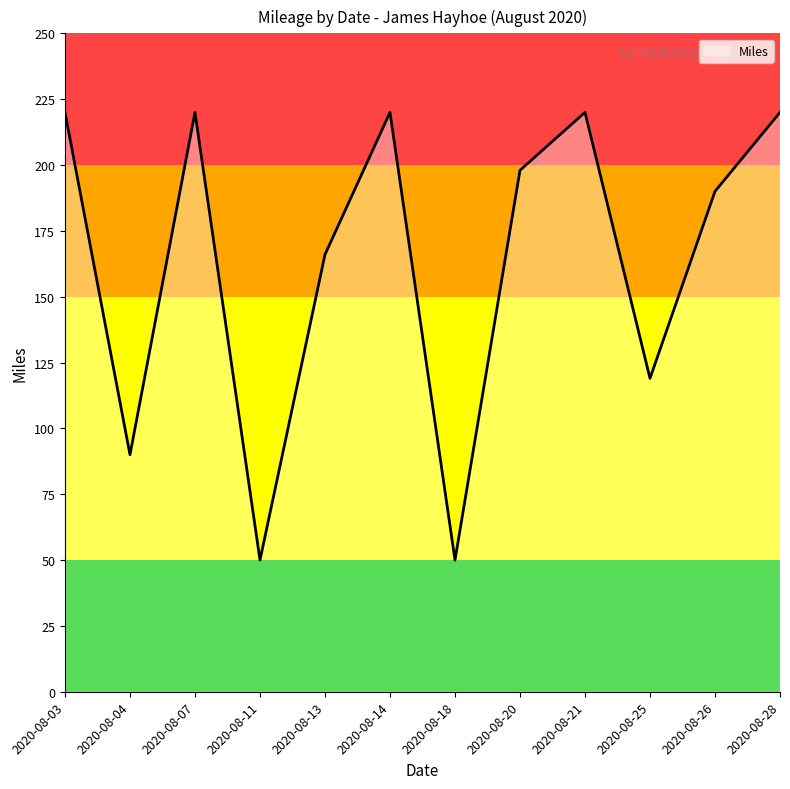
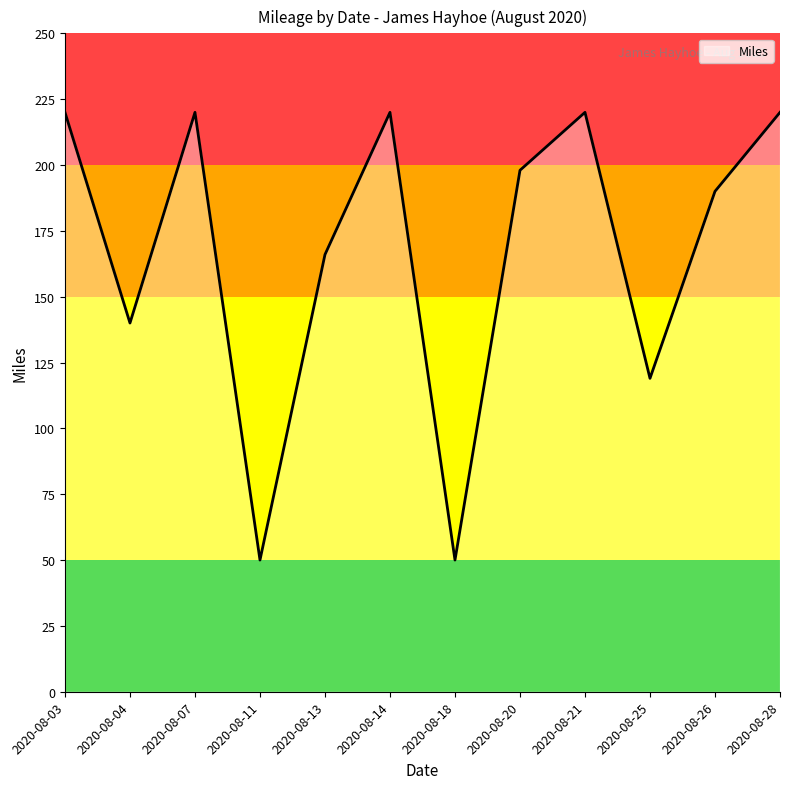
  {
    "2020-08-03": 220,
-   "2020-08-04": 90,
+   "2020-08-04": 140,
    "2020-08-07": 220,
    "2020-08-11": 50,
    "2020-08-13": 166,
    "2020-08-14": 220,
    "2020-08-18": 50,
    "2020-08-20": 198,
    "2020-08-21": 220,
    "2020-08-25": 119,
    "2020-08-26": 190,
    "2020-08-28": 220
  }
